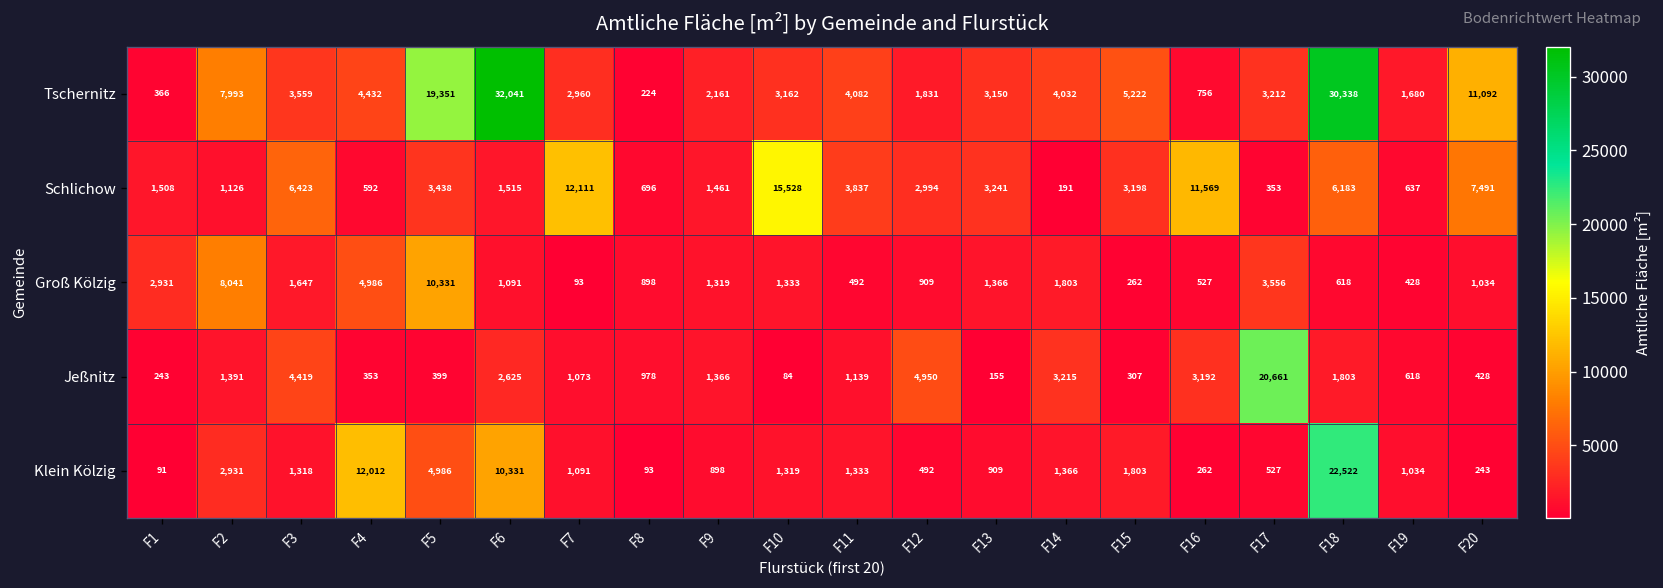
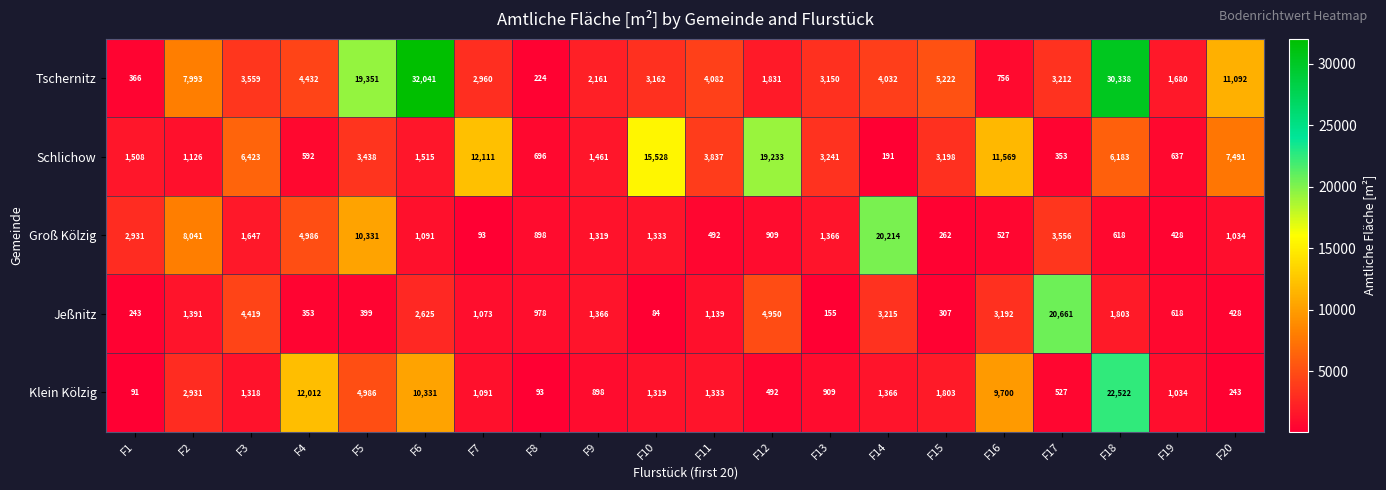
  {
    "Tschernitz": {
      "F1": "366",
      "F2": "7,993",
      "F3": "3,559",
      "F4": "4,432",
      "F5": "19,351",
      "F6": "32,041",
      "F7": "2,960",
      "F8": "224",
      "F9": "2,161",
      "F10": "3,162",
      "F11": "4,082",
      "F12": "1,831",
      "F13": "3,150",
      "F14": "4,032",
      "F15": "5,222",
      "F16": "756",
      "F17": "3,212",
      "F18": "30,338",
      "F19": "1,680",
      "F20": "11,092"
    },
    "Schlichow": {
      "F1": "1,508",
      "F2": "1,126",
      "F3": "6,423",
      "F4": "592",
      "F5": "3,438",
      "F6": "1,515",
      "F7": "12,111",
      "F8": "696",
      "F9": "1,461",
      "F10": "15,528",
      "F11": "3,837",
-     "F12": "2,994",
+     "F12": "19,233",
      "F13": "3,241",
      "F14": "191",
      "F15": "3,198",
      "F16": "11,569",
      "F17": "353",
      "F18": "6,183",
      "F19": "637",
      "F20": "7,491"
    },
    "Groß Kölzig": {
      "F1": "2,931",
      "F2": "8,041",
      "F3": "1,647",
      "F4": "4,986",
      "F5": "10,331",
      "F6": "1,091",
      "F7": "93",
      "F8": "898",
      "F9": "1,319",
      "F10": "1,333",
      "F11": "492",
      "F12": "909",
      "F13": "1,366",
-     "F14": "1,803",
+     "F14": "20,214",
      "F15": "262",
      "F16": "527",
      "F17": "3,556",
      "F18": "618",
      "F19": "428",
      "F20": "1,034"
    },
    "Jeßnitz": {
      "F1": "243",
      "F2": "1,391",
      "F3": "4,419",
      "F4": "353",
      "F5": "399",
      "F6": "2,625",
      "F7": "1,073",
      "F8": "978",
      "F9": "1,366",
      "F10": "84",
      "F11": "1,139",
      "F12": "4,950",
      "F13": "155",
      "F14": "3,215",
      "F15": "307",
      "F16": "3,192",
      "F17": "20,661",
      "F18": "1,803",
      "F19": "618",
      "F20": "428"
    },
    "Klein Kölzig": {
      "F1": "91",
      "F2": "2,931",
      "F3": "1,318",
      "F4": "12,012",
      "F5": "4,986",
      "F6": "10,331",
      "F7": "1,091",
      "F8": "93",
      "F9": "898",
      "F10": "1,319",
      "F11": "1,333",
      "F12": "492",
      "F13": "909",
      "F14": "1,366",
      "F15": "1,803",
-     "F16": "262",
+     "F16": "9,700",
      "F17": "527",
      "F18": "22,522",
      "F19": "1,034",
      "F20": "243"
    }
  }
